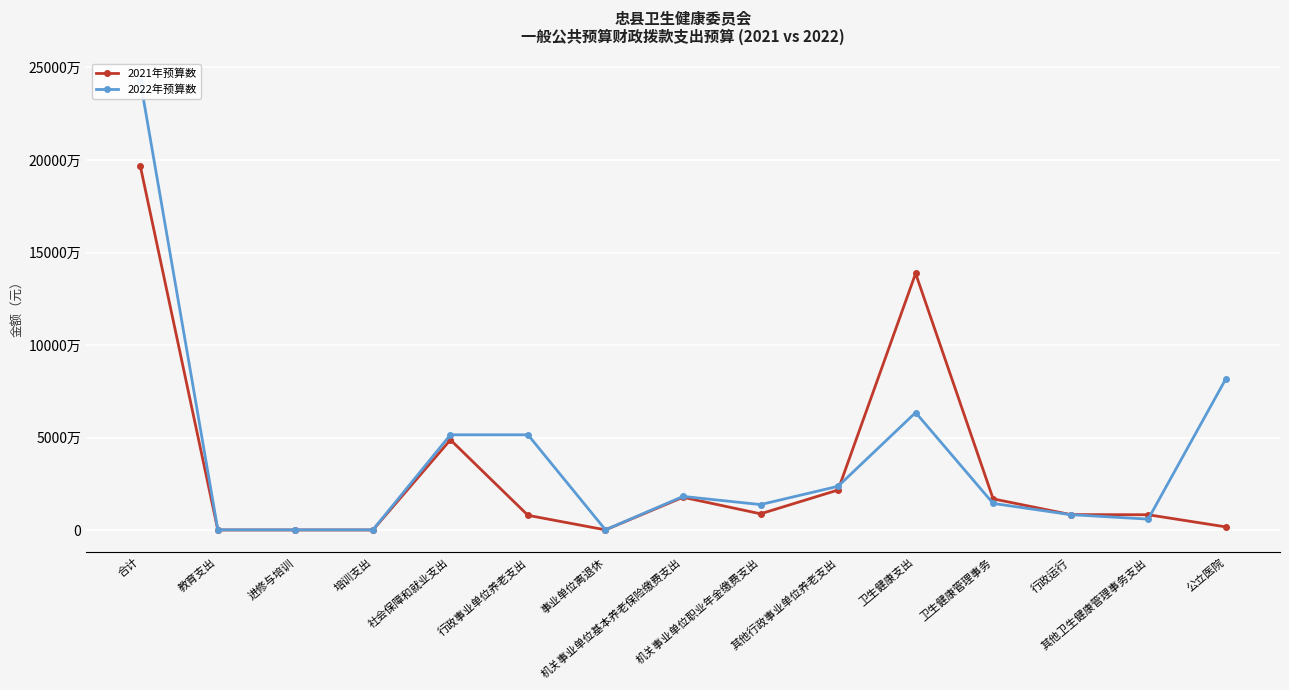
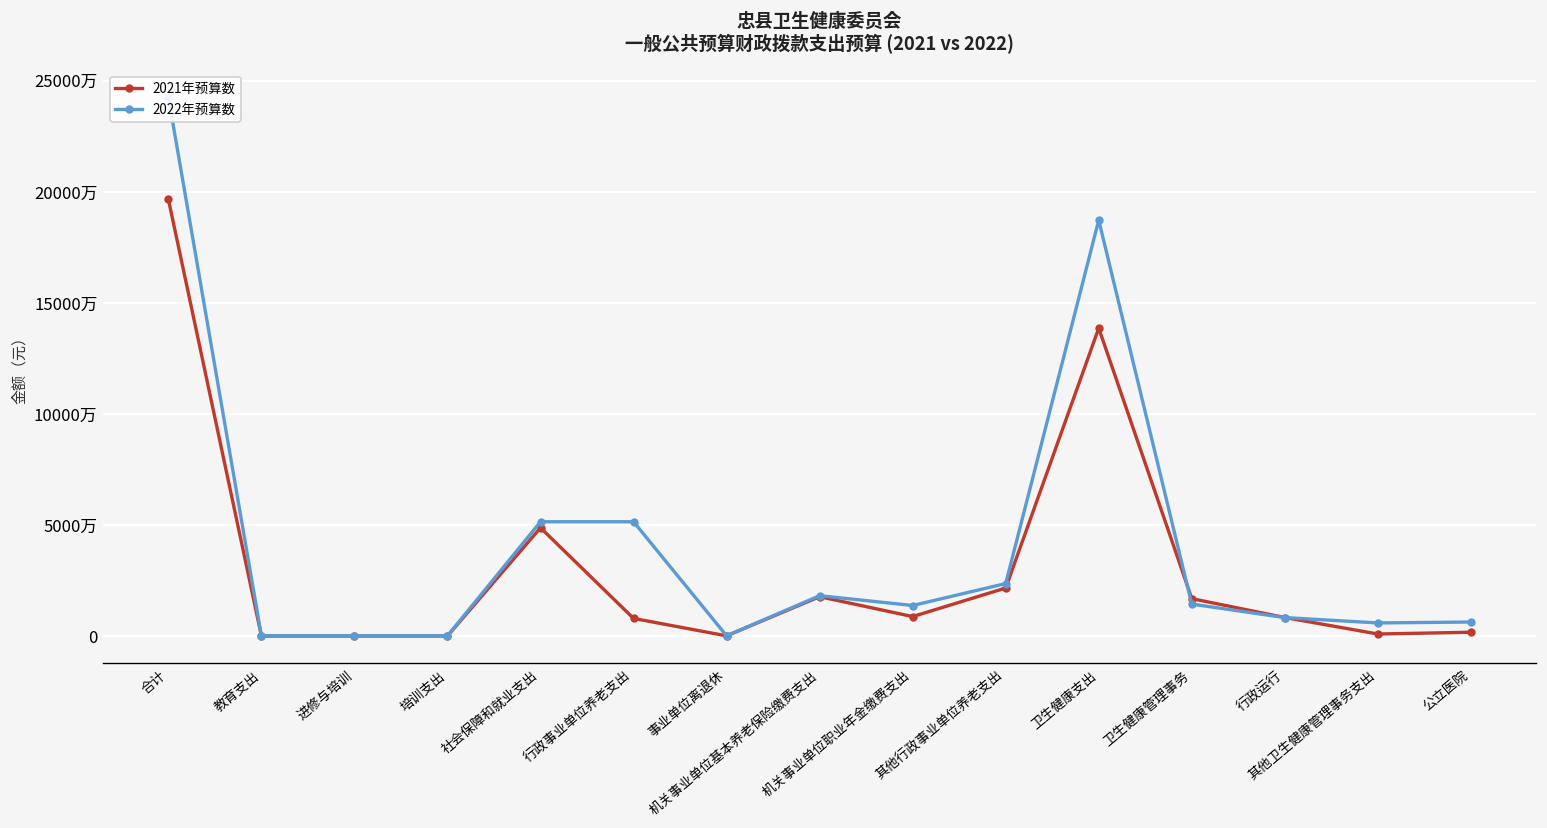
  {
    "2021年预算数": {
      "合计": "19700万",
      "社会保障和就业支出": "4900万",
      "行政事业单位养老支出": "800万",
      "机关事业单位职业年金缴费支出": "900万",
      "其他行政事业单位养老支出": "2200万",
      "卫生健康支出": "13900万",
      "卫生健康管理事务": "1700万",
-     "其他卫生健康管理事务支出": "800万",
+     "其他卫生健康管理事务支出": "100万",
      "公立医院": "200万"
    },
    "2022年预算数": {
      "社会保障和就业支出": "5200万",
      "行政事业单位养老支出": "5200万",
      "机关事业单位职业年金缴费支出": "1400万",
      "其他行政事业单位养老支出": "2400万",
-     "卫生健康支出": "6400万",
+     "卫生健康支出": "18700万",
      "卫生健康管理事务": "1500万",
      "其他卫生健康管理事务支出": "600万",
-     "公立医院": "8200万"
+     "公立医院": "600万"
    }
  }
